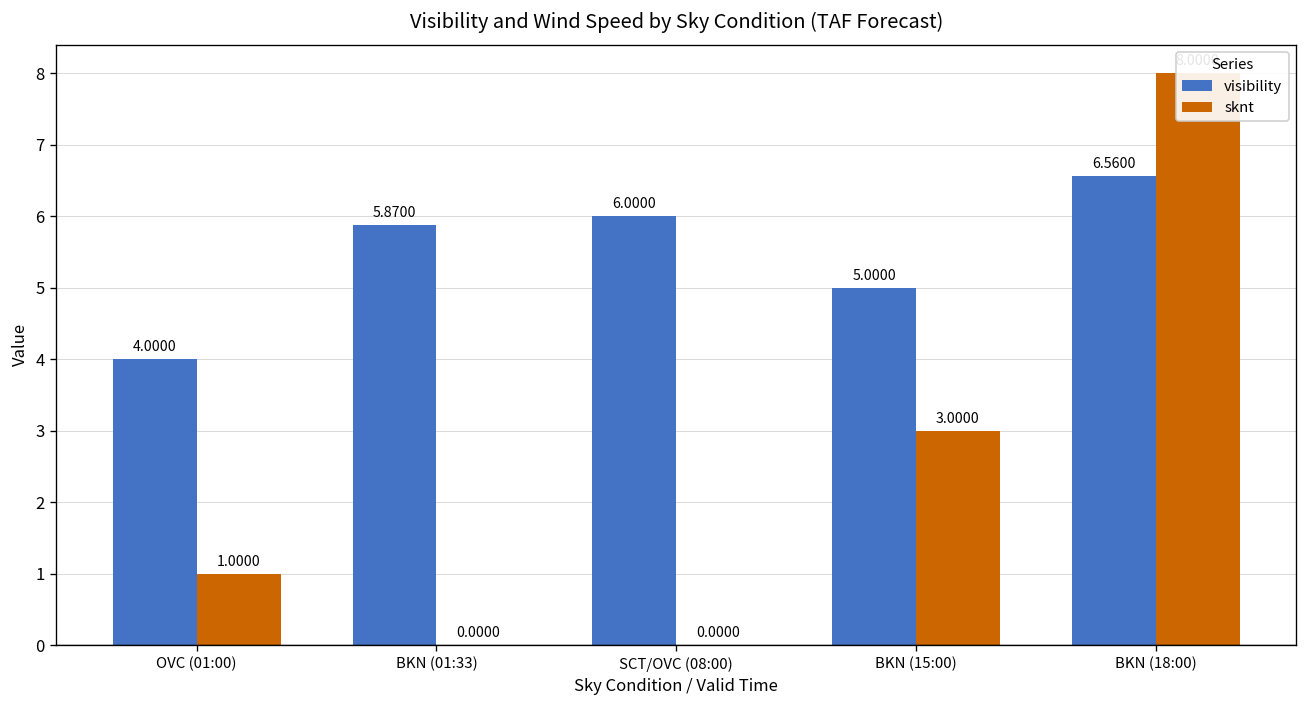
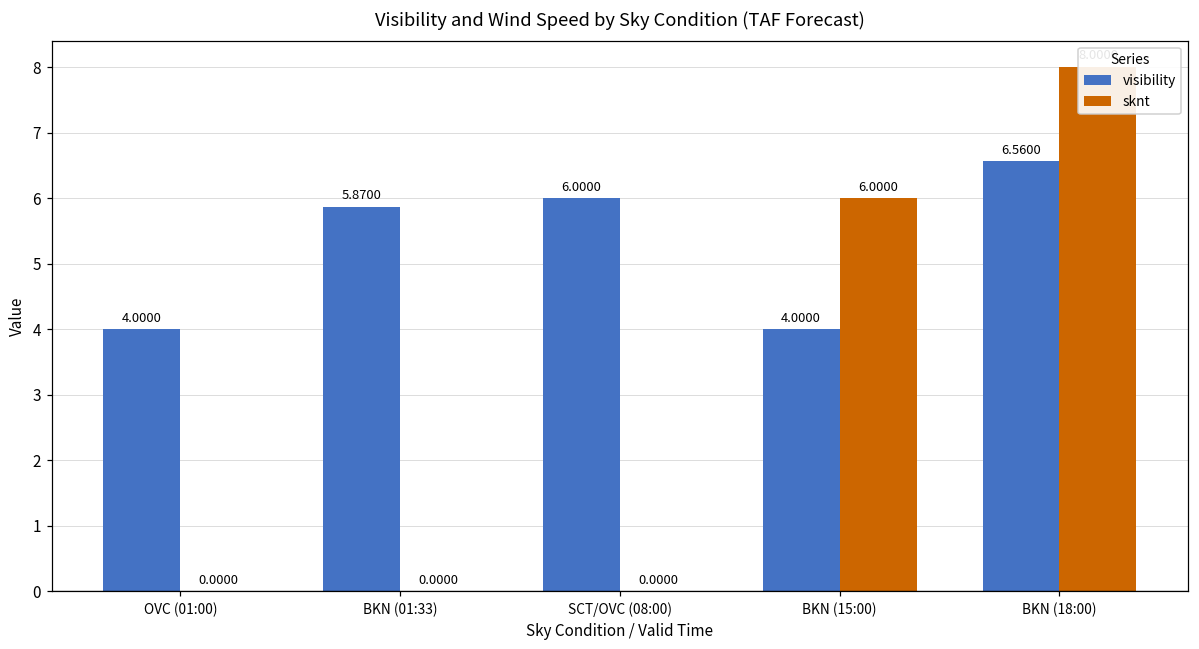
  {
    "visibility": {
      "OVC (01:00)": 4.0000,
      "BKN (01:33)": 5.8700,
      "SCT/OVC (08:00)": 6.0000,
-     "BKN (15:00)": 5.0000,
+     "BKN (15:00)": 4.0000,
      "BKN (18:00)": 6.5600
    },
    "sknt": {
-     "OVC (01:00)": 1.0000,
+     "OVC (01:00)": 0.0000,
      "BKN (01:33)": 0.0000,
      "SCT/OVC (08:00)": 0.0000,
-     "BKN (15:00)": 3.0000
+     "BKN (15:00)": 6.0000
    }
  }
